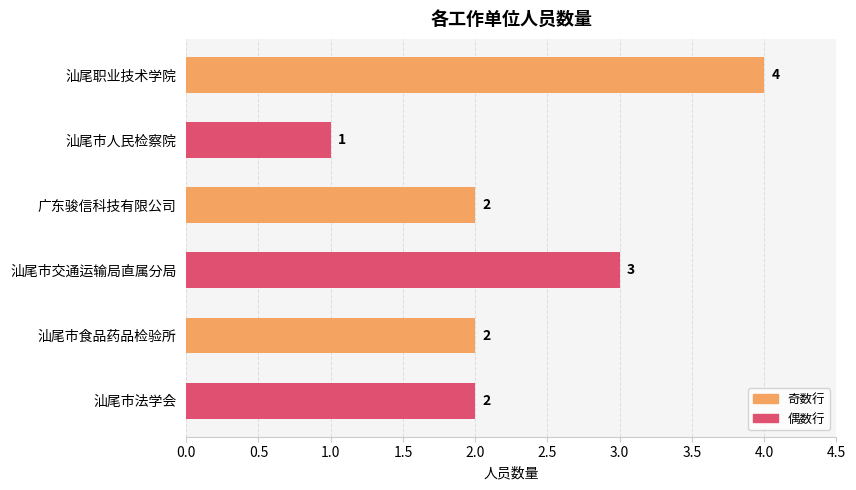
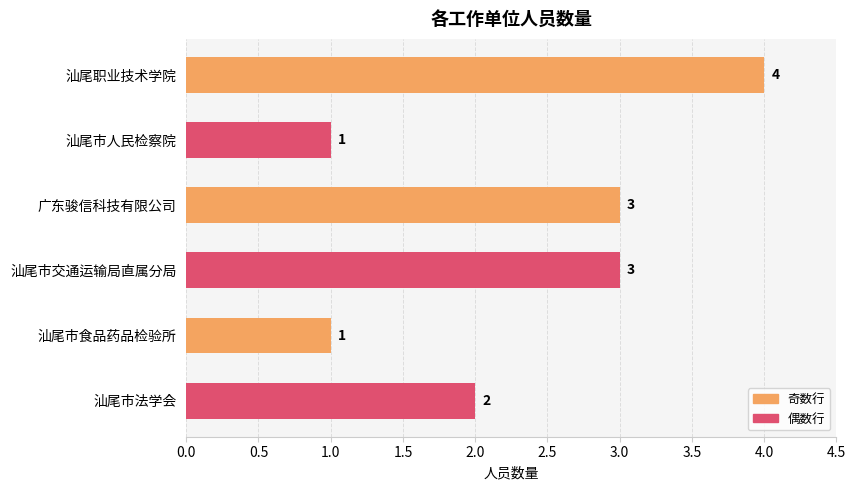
  {
    "汕尾职业技术学院": 4,
    "汕尾市人民检察院": 1,
-   "广东骏信科技有限公司": 2,
+   "广东骏信科技有限公司": 3,
    "汕尾市交通运输局直属分局": 3,
-   "汕尾市食品药品检验所": 2,
+   "汕尾市食品药品检验所": 1,
    "汕尾市法学会": 2
  }
